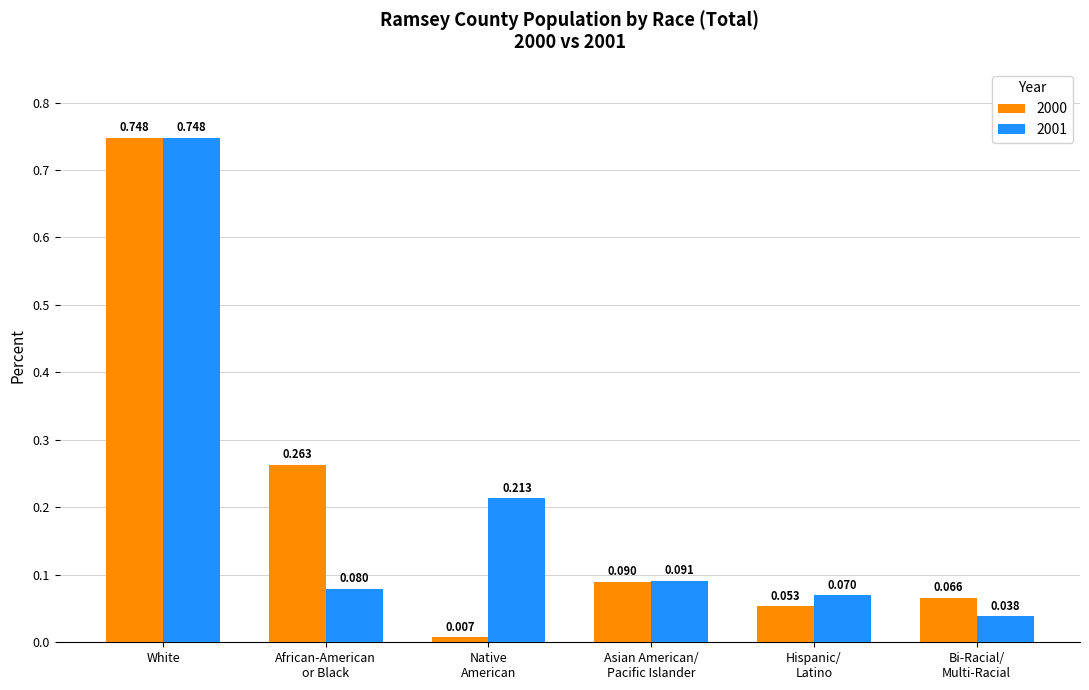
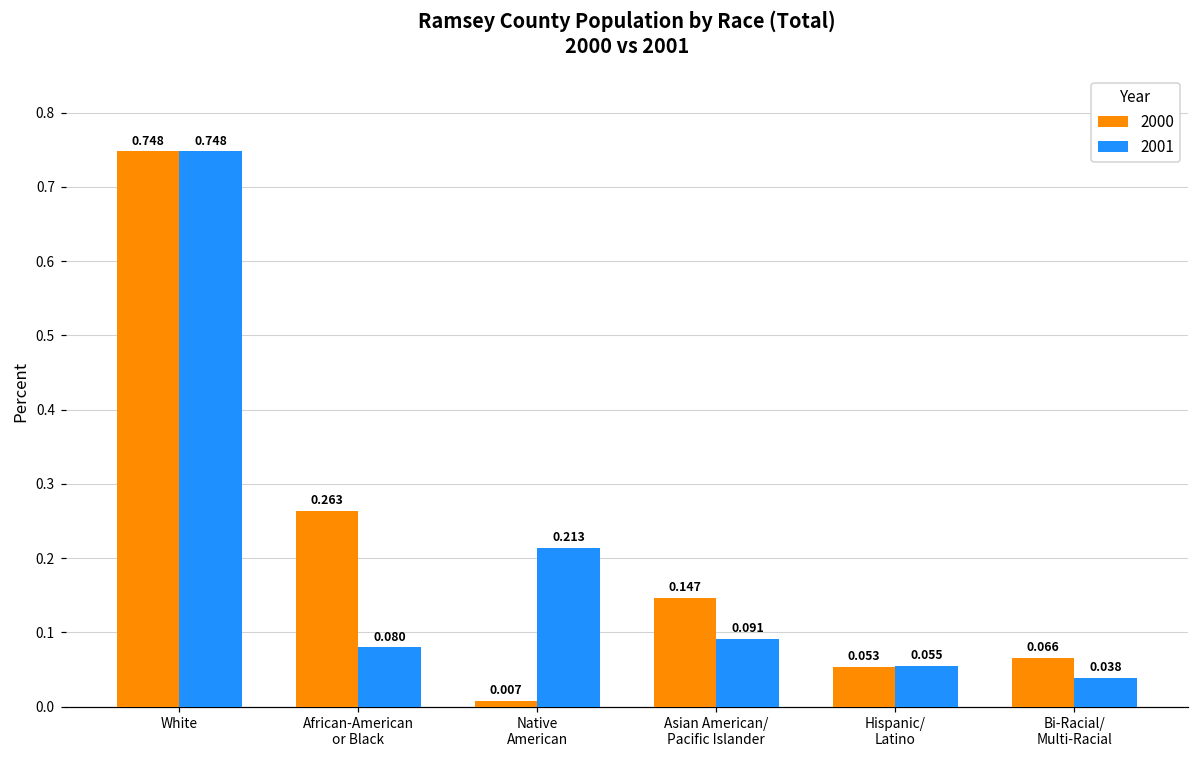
  {
    "2000": {
      "White": 0.748,
      "African-American or Black": 0.263,
      "Native American": 0.007,
-     "Asian American/ Pacific Islander": 0.090,
+     "Asian American/ Pacific Islander": 0.147,
      "Hispanic/ Latino": 0.053,
      "Bi-Racial/ Multi-Racial": 0.066
    },
    "2001": {
      "White": 0.748,
      "African-American or Black": 0.080,
      "Native American": 0.213,
      "Asian American/ Pacific Islander": 0.091,
-     "Hispanic/ Latino": 0.070,
+     "Hispanic/ Latino": 0.055,
      "Bi-Racial/ Multi-Racial": 0.038
    }
  }
